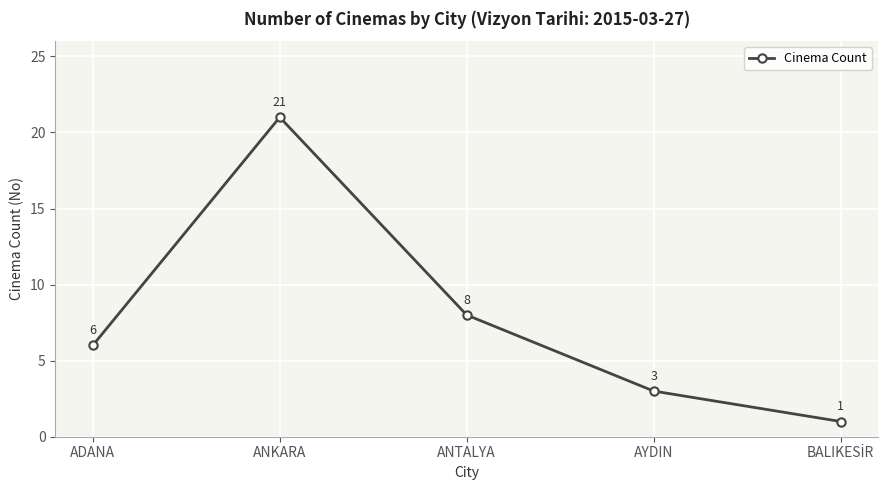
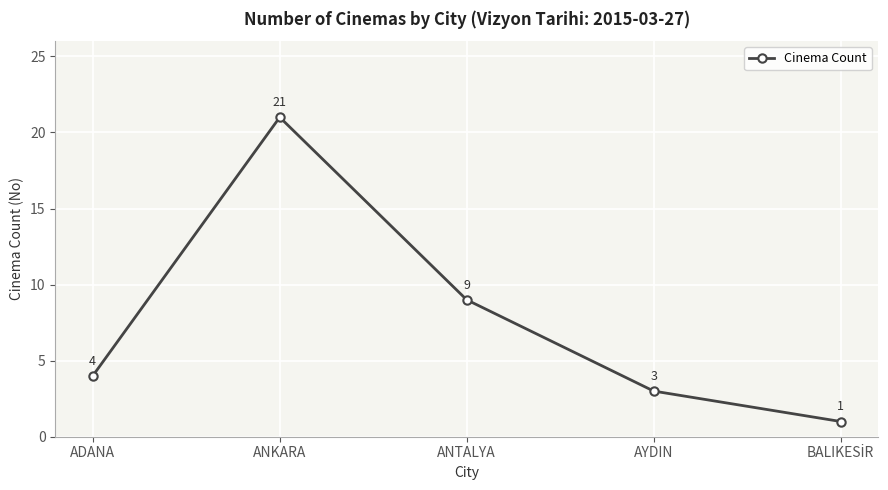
  {
-   "ADANA": 6,
+   "ADANA": 4,
    "ANKARA": 21,
-   "ANTALYA": 8,
+   "ANTALYA": 9,
    "AYDIN": 3,
    "BALIKESİR": 1
  }
